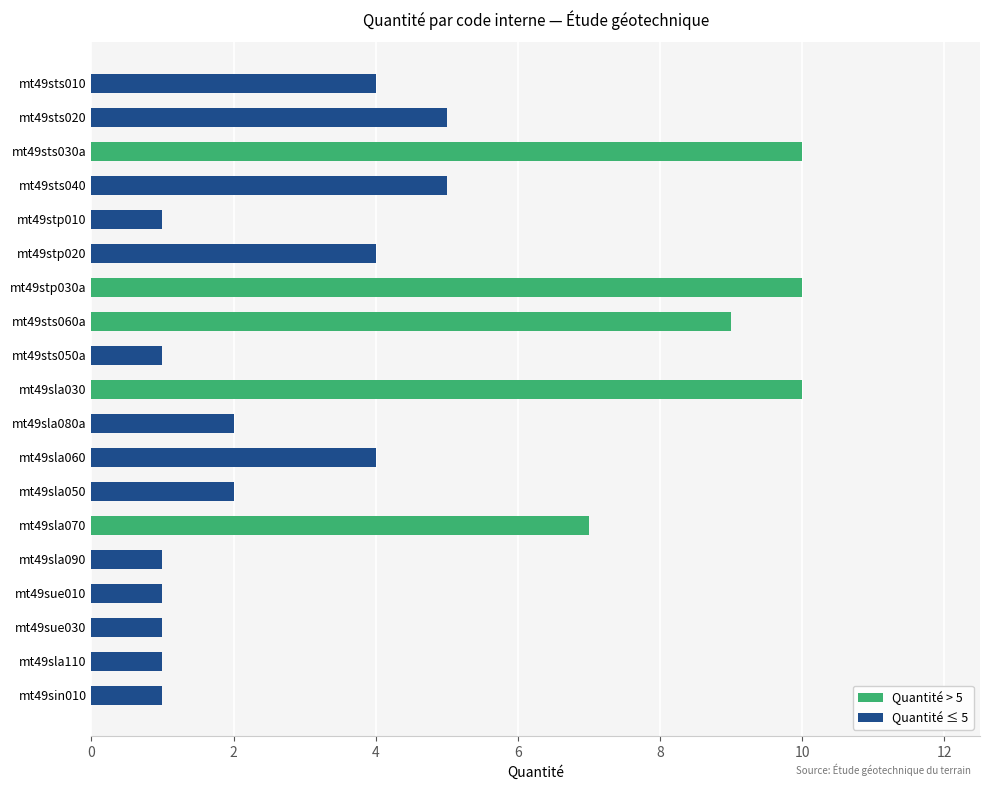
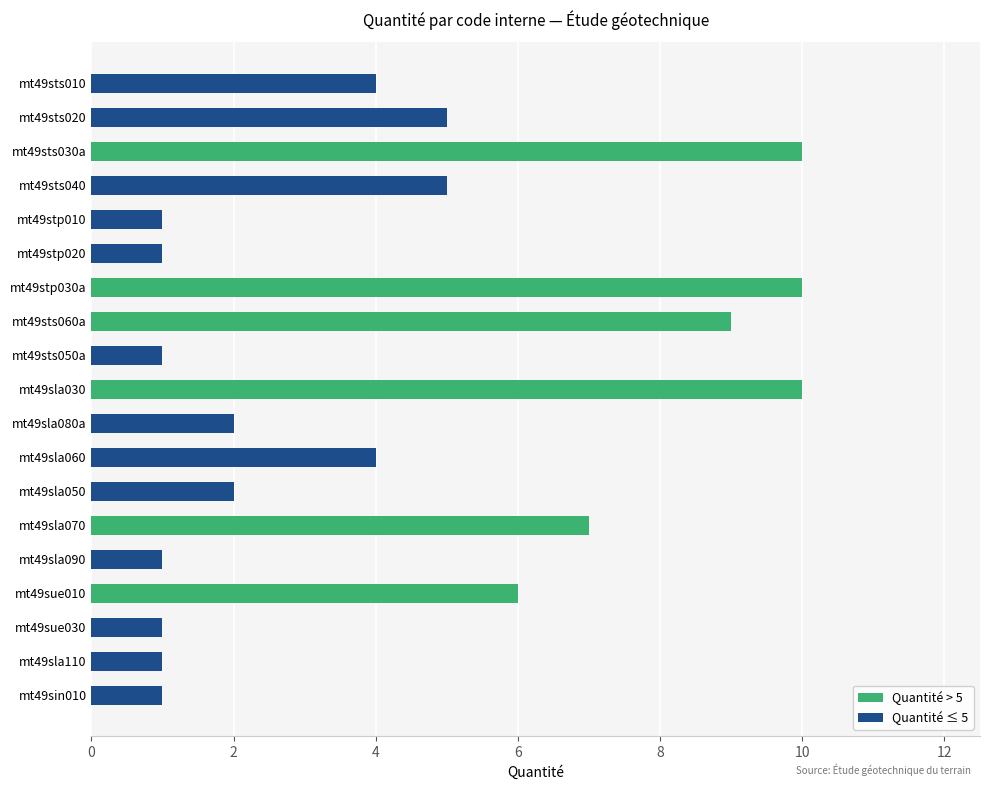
  {
    "mt49sts010": 4,
    "mt49sts020": 5,
    "mt49sts030a": 10,
    "mt49sts040": 5,
    "mt49stp010": 1,
-   "mt49stp020": 4,
+   "mt49stp020": 1,
    "mt49stp030a": 10,
    "mt49sts060a": 9,
    "mt49sts050a": 1,
    "mt49sla030": 10,
    "mt49sla080a": 2,
    "mt49sla060": 4,
    "mt49sla050": 2,
    "mt49sla070": 7,
    "mt49sla090": 1,
-   "mt49sue010": 1,
+   "mt49sue010": 6,
    "mt49sue030": 1,
    "mt49sla110": 1,
    "mt49sin010": 1
  }
